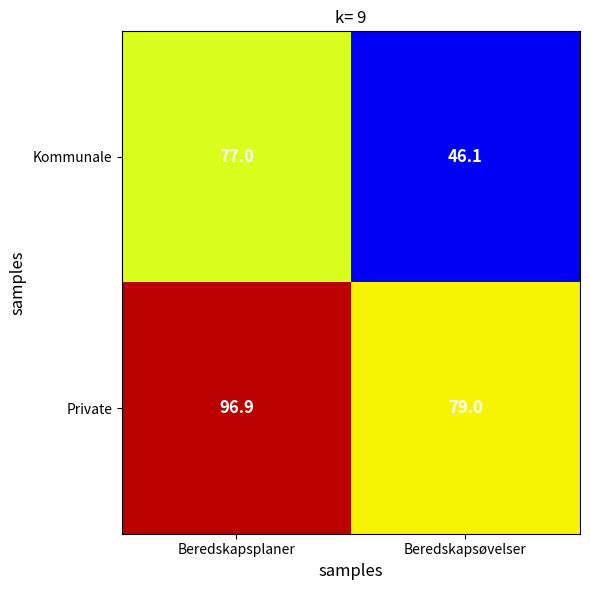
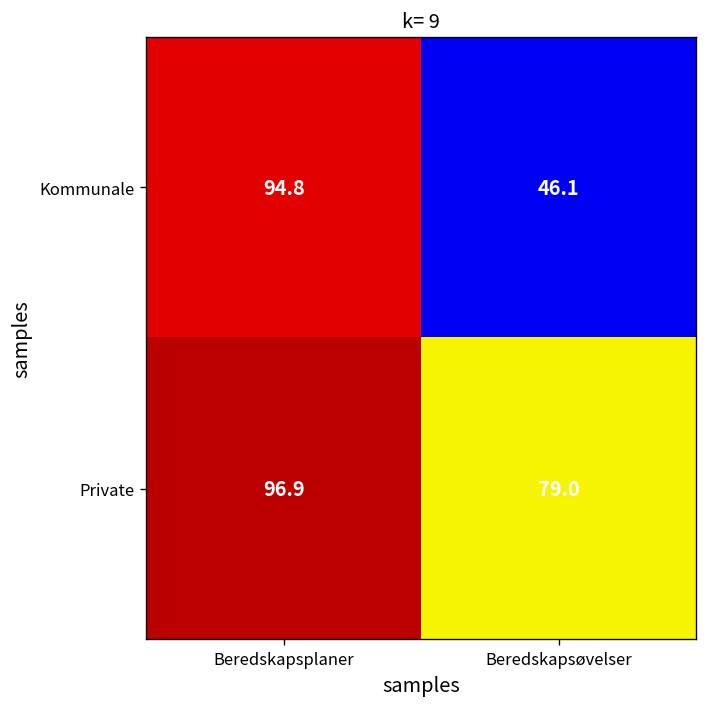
  {
    "Kommunale": {
-     "Beredskapsplaner": 77.0,
+     "Beredskapsplaner": 94.8,
      "Beredskapsøvelser": 46.1
    },
    "Private": {
      "Beredskapsplaner": 96.9,
      "Beredskapsøvelser": 79.0
    }
  }
